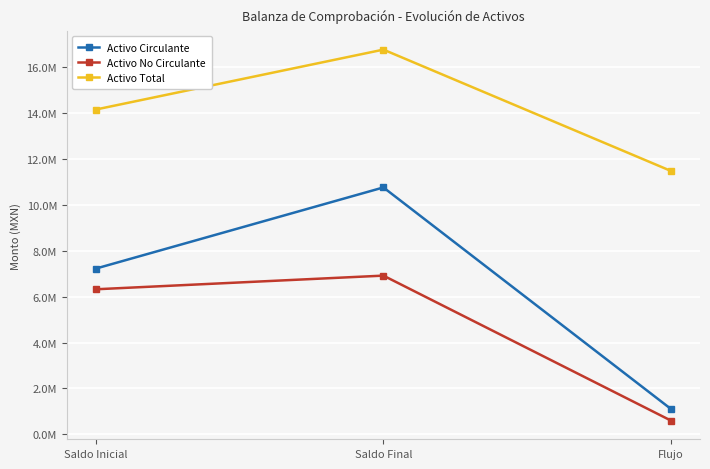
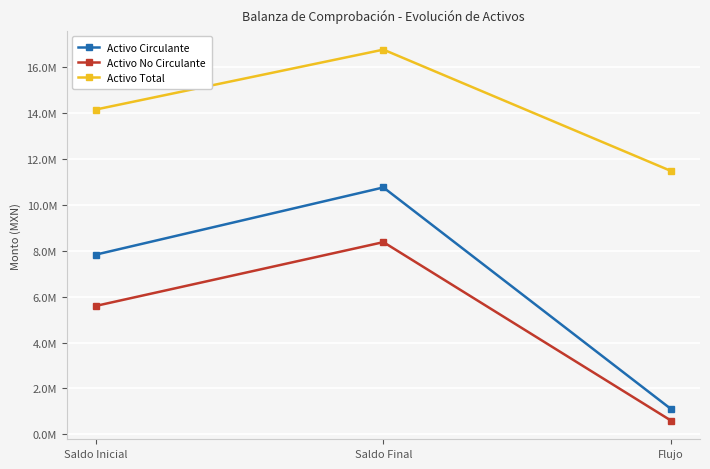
  {
    "Activo Circulante": {
-     "Saldo Inicial": 7200000,
+     "Saldo Inicial": 7800000,
      "Saldo Final": 10800000,
      "Flujo": 1100000
    },
    "Activo No Circulante": {
-     "Saldo Inicial": 6300000,
-     "Saldo Final": 6900000,
+     "Saldo Inicial": 5600000,
+     "Saldo Final": 8400000,
      "Flujo": 600000
    },
    "Activo Total": {
      "Saldo Inicial": 14100000,
      "Saldo Final": 16800000,
      "Flujo": 11500000
    }
  }
